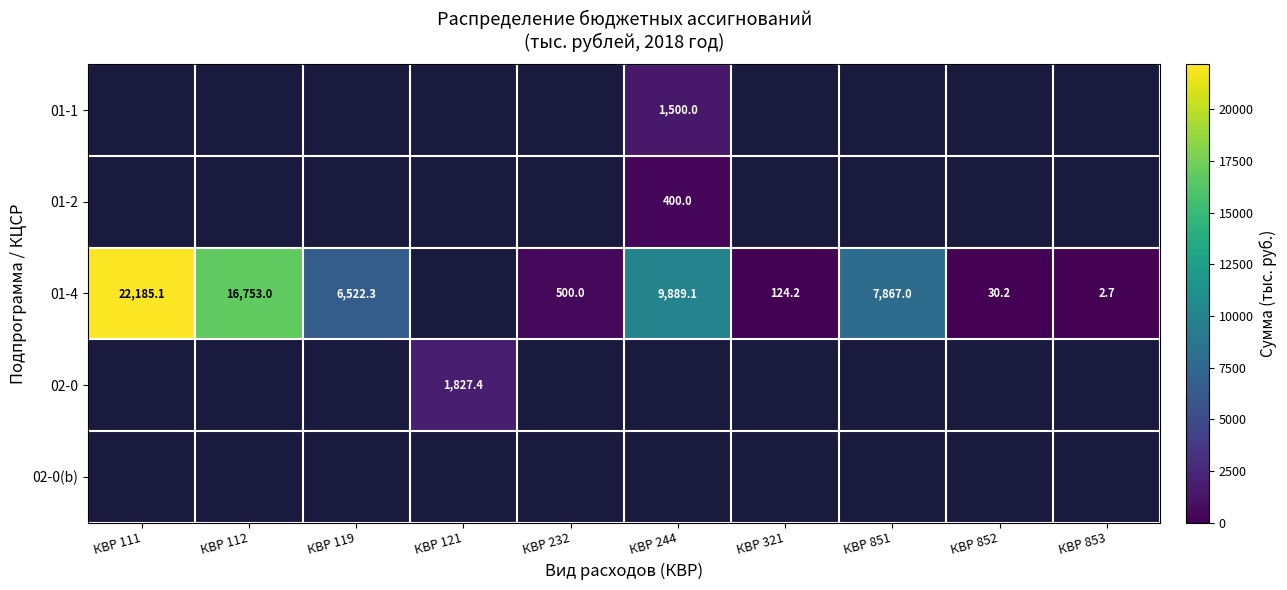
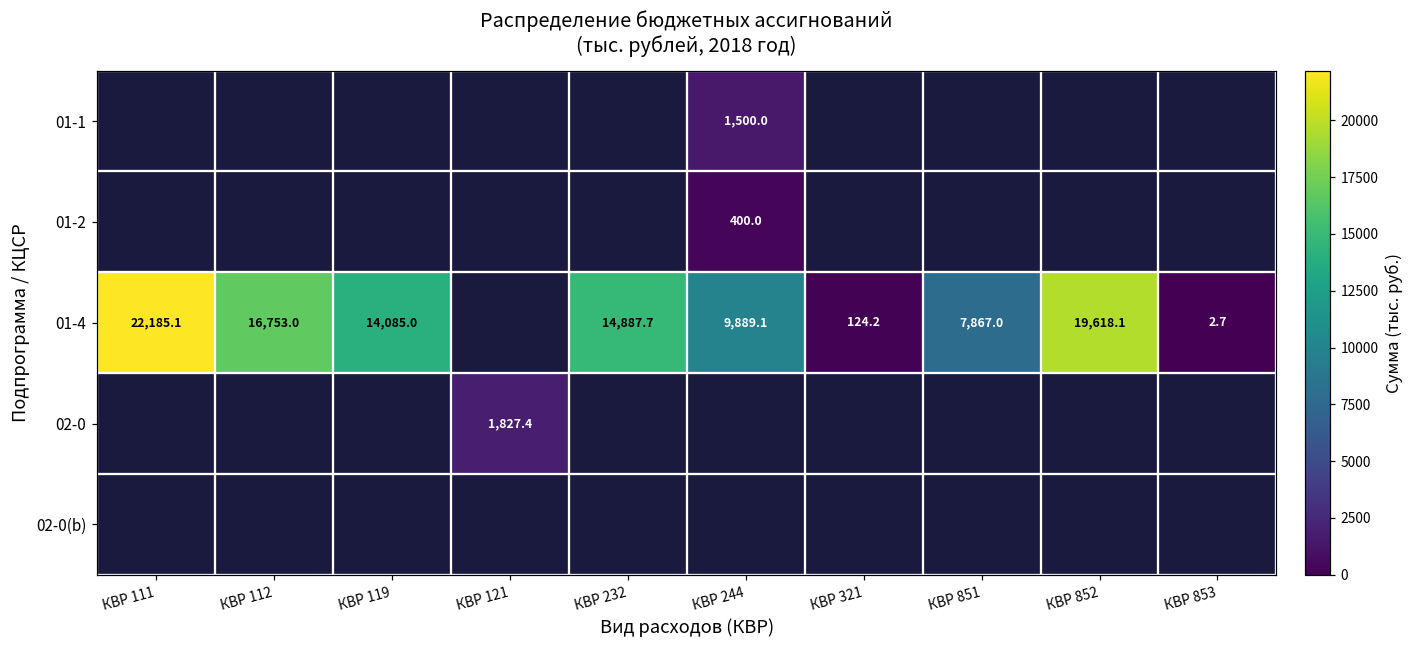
  {
    "01-1": {
      "КВР 244": "1,500.0"
    },
    "01-2": {
      "КВР 244": "400.0"
    },
    "01-4": {
      "КВР 111": "22,185.1",
      "КВР 112": "16,753.0",
-     "КВР 119": "6,522.3",
-     "КВР 232": "500.0",
+     "КВР 119": "14,085.0",
+     "КВР 232": "14,887.7",
      "КВР 244": "9,889.1",
      "КВР 321": "124.2",
      "КВР 851": "7,867.0",
-     "КВР 852": "30.2",
+     "КВР 852": "19,618.1",
      "КВР 853": "2.7"
    },
    "02-0": {
      "КВР 121": "1,827.4"
    }
  }
